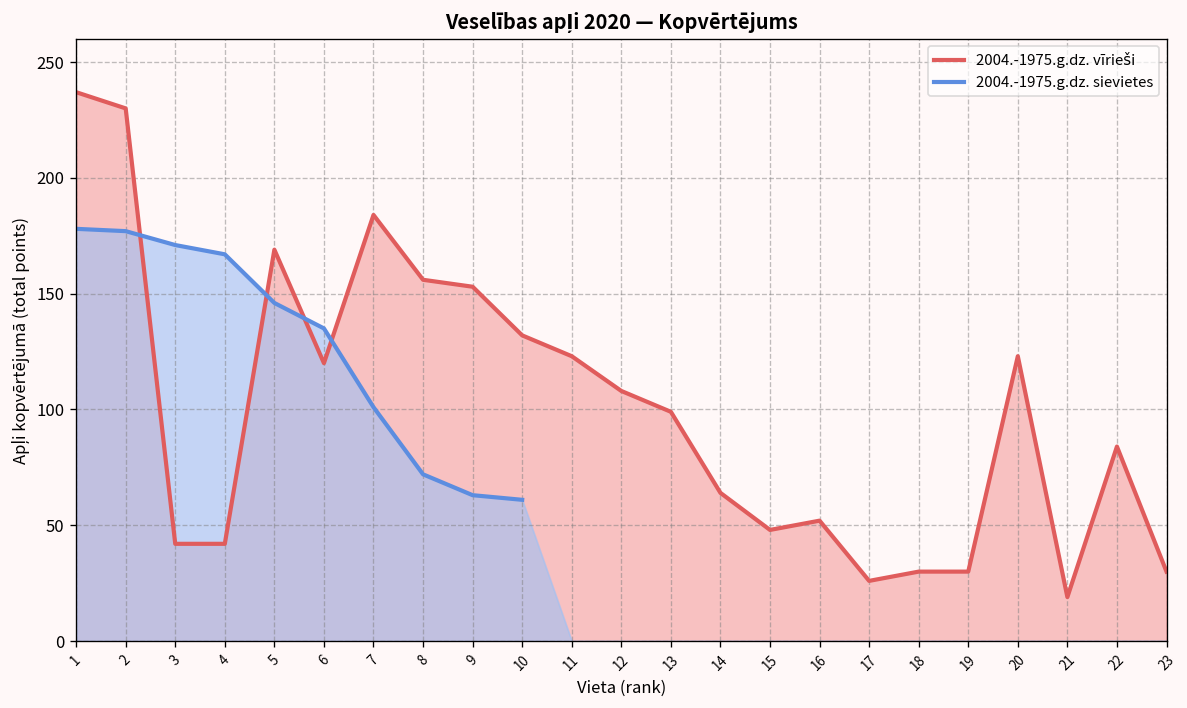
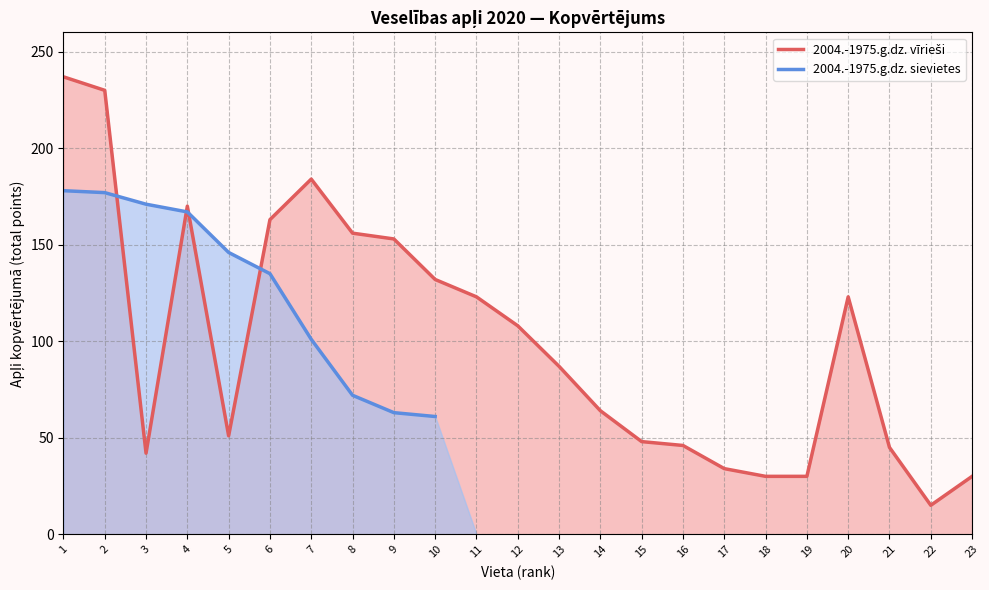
  {
    "2004.-1975.g.dz. vīrieši": {
      "1": 237,
      "2": 230,
      "3": 42,
-     "4": 42,
-     "5": 169,
-     "6": 120,
+     "4": 170,
+     "5": 51,
+     "6": 163,
      "7": 184,
      "8": 156,
      "9": 153,
      "10": 132,
      "11": 123,
      "12": 108,
-     "13": 99,
+     "13": 87,
      "14": 64,
      "15": 48,
-     "16": 52,
-     "17": 26,
+     "16": 46,
+     "17": 34,
      "18": 30,
      "19": 30,
      "20": 123,
-     "21": 19,
-     "22": 84,
+     "21": 45,
+     "22": 15,
      "23": 30
    }
  }
